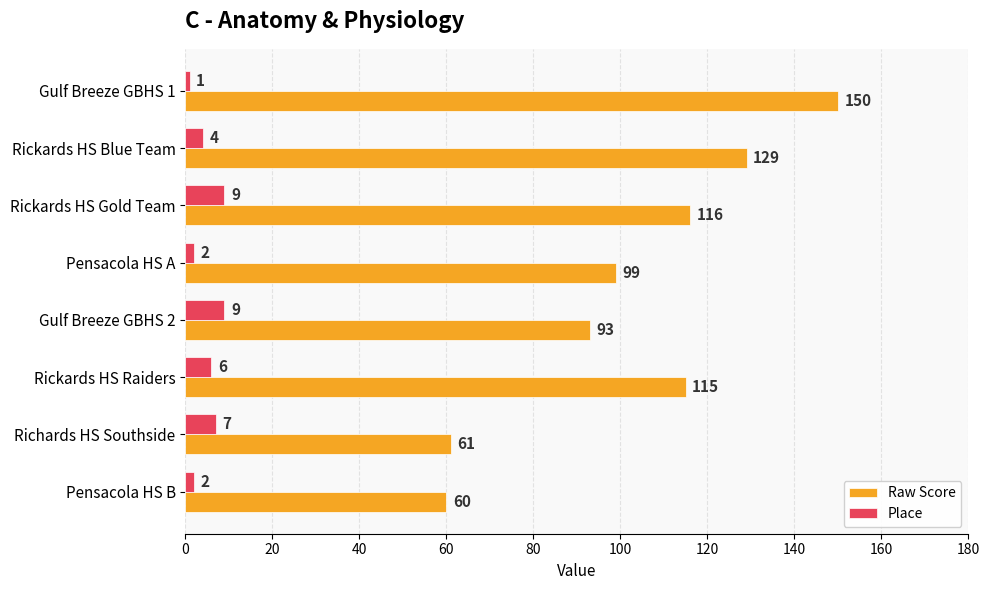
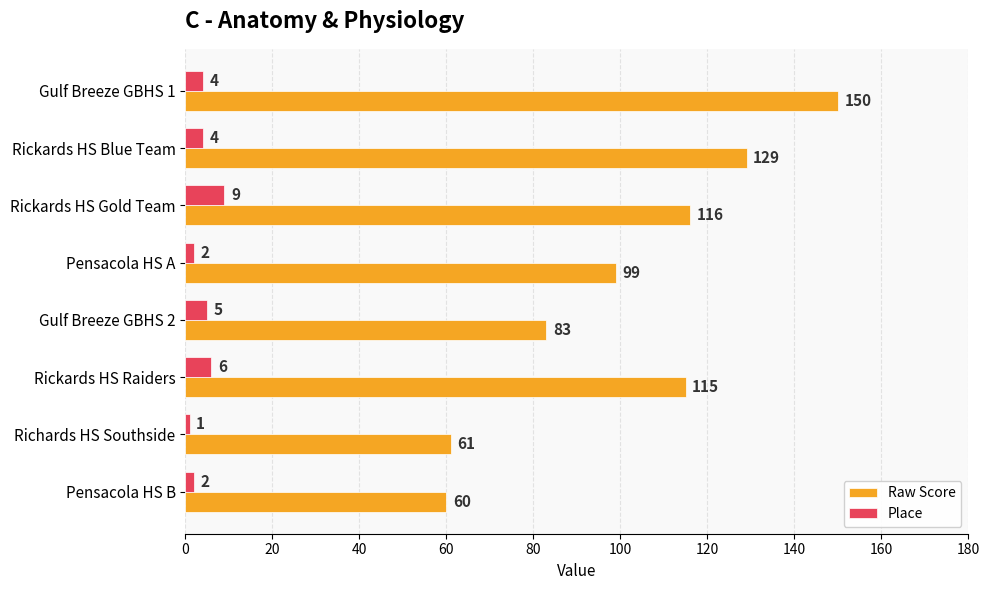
  {
    "Raw Score": {
      "Gulf Breeze GBHS 1": 150,
      "Rickards HS Blue Team": 129,
      "Rickards HS Gold Team": 116,
      "Pensacola HS A": 99,
-     "Gulf Breeze GBHS 2": 93,
+     "Gulf Breeze GBHS 2": 83,
      "Rickards HS Raiders": 115,
      "Richards HS Southside": 61,
      "Pensacola HS B": 60
    },
    "Place": {
-     "Gulf Breeze GBHS 1": 1,
+     "Gulf Breeze GBHS 1": 4,
      "Rickards HS Blue Team": 4,
      "Rickards HS Gold Team": 9,
      "Pensacola HS A": 2,
-     "Gulf Breeze GBHS 2": 9,
+     "Gulf Breeze GBHS 2": 5,
      "Rickards HS Raiders": 6,
-     "Richards HS Southside": 7,
+     "Richards HS Southside": 1,
      "Pensacola HS B": 2
    }
  }
